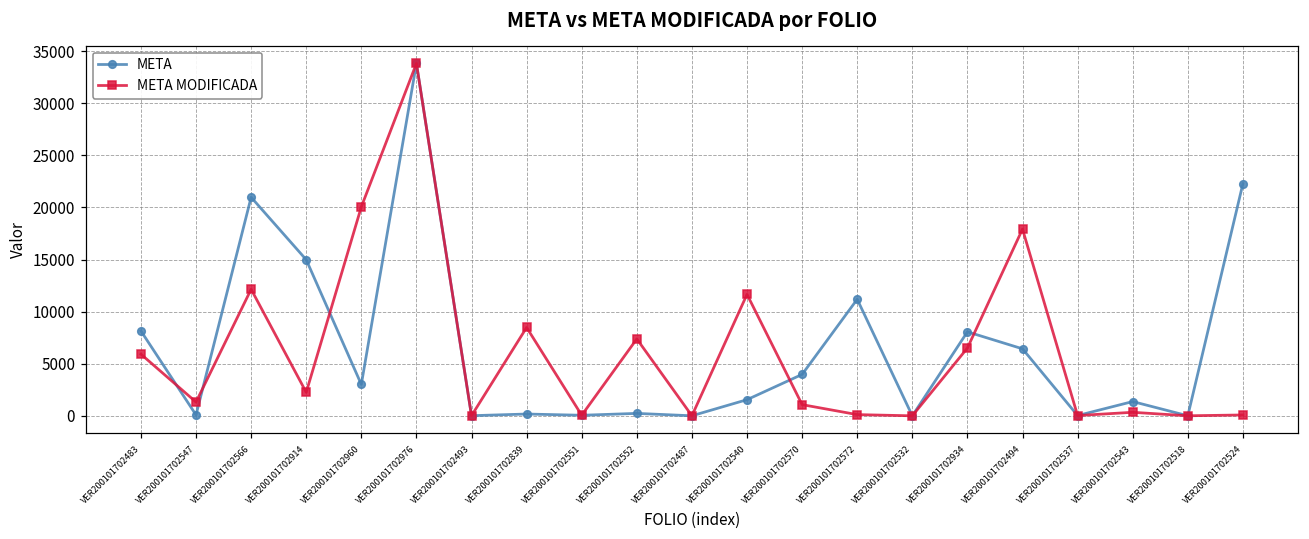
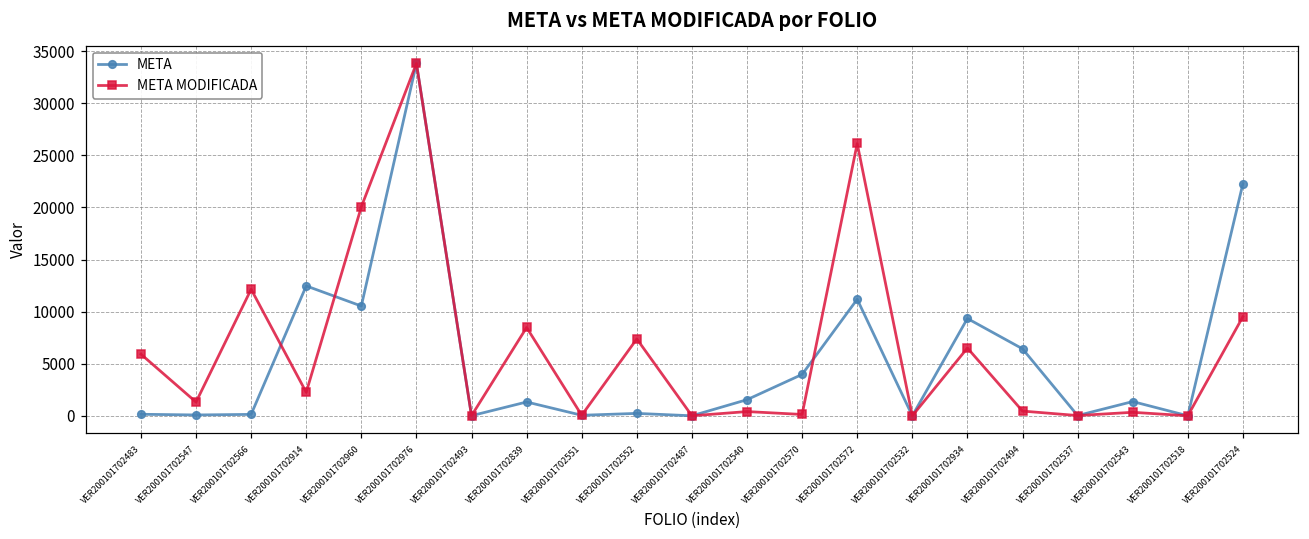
  {
    "META": {
-     "VER200101702483": 8000,
+     "VER200101702483": 0,
      "VER200101702547": 0,
-     "VER200101702566": 21000,
-     "VER200101702914": 15000,
-     "VER200101702960": 3000,
-     "VER200101702839": 0,
+     "VER200101702566": 0,
+     "VER200101702914": 12000,
+     "VER200101702960": 11000,
+     "VER200101702839": 1000,
      "VER200101702552": 0,
      "VER200101702540": 2000,
      "VER200101702570": 4000,
      "VER200101702572": 11000,
-     "VER200101702934": 8000,
+     "VER200101702934": 9000,
      "VER200101702494": 6000,
      "VER200101702543": 1000,
      "VER200101702524": 22000
    },
    "META MODIFICADA": {
      "VER200101702483": 6000,
      "VER200101702547": 1000,
      "VER200101702566": 12000,
      "VER200101702914": 2000,
      "VER200101702960": 20000,
      "VER200101702839": 8000,
      "VER200101702552": 7000,
-     "VER200101702540": 12000,
-     "VER200101702570": 1000,
-     "VER200101702572": 0,
+     "VER200101702540": 0,
+     "VER200101702570": 0,
+     "VER200101702572": 26000,
      "VER200101702934": 7000,
-     "VER200101702494": 18000,
+     "VER200101702494": 0,
      "VER200101702543": 0,
-     "VER200101702524": 0
+     "VER200101702524": 10000
    }
  }
